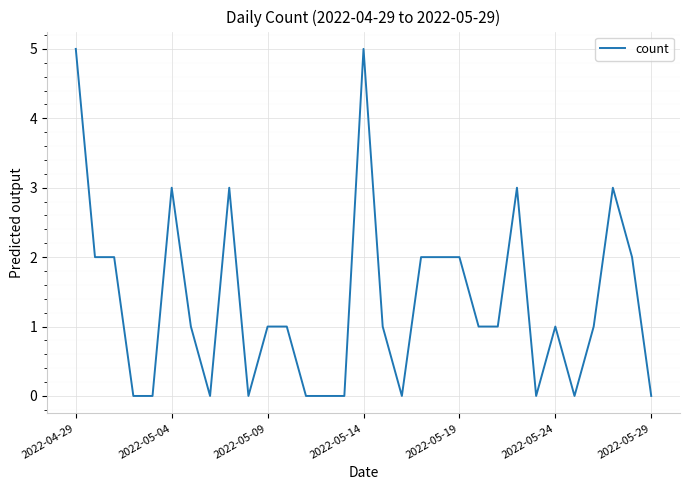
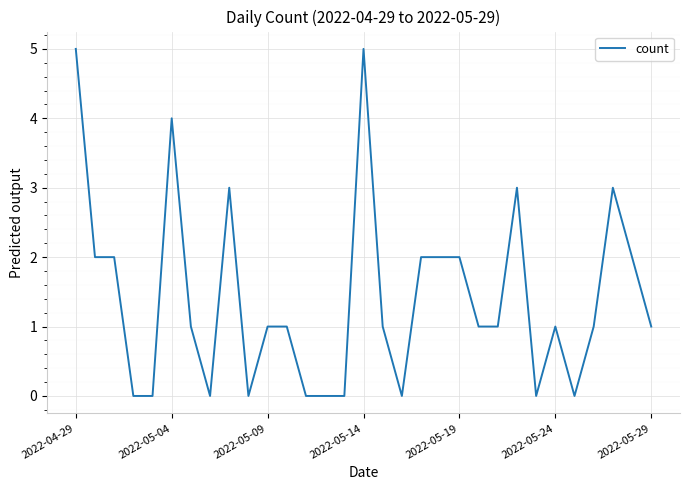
  {
    "2022-04-29": 5,
-   "2022-05-04": 3,
+   "2022-05-04": 4,
    "2022-05-09": 1,
    "2022-05-14": 5,
    "2022-05-19": 2,
    "2022-05-24": 1,
-   "2022-05-29": 0
+   "2022-05-29": 1
  }
